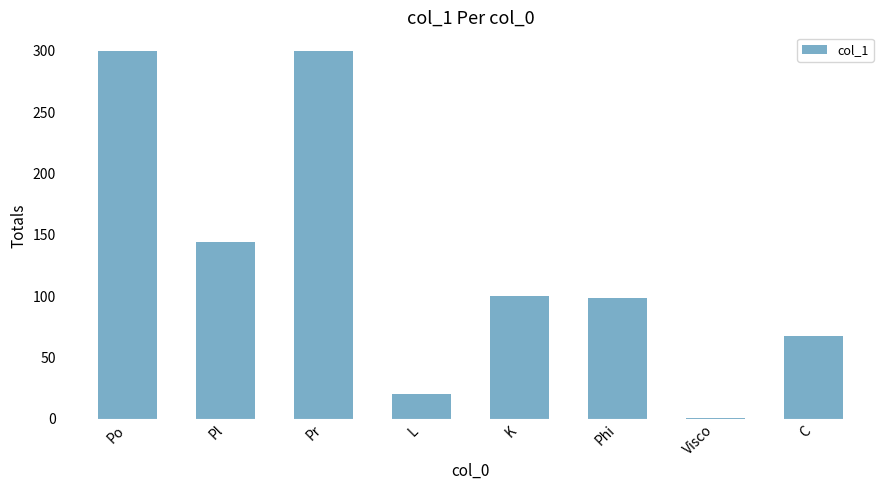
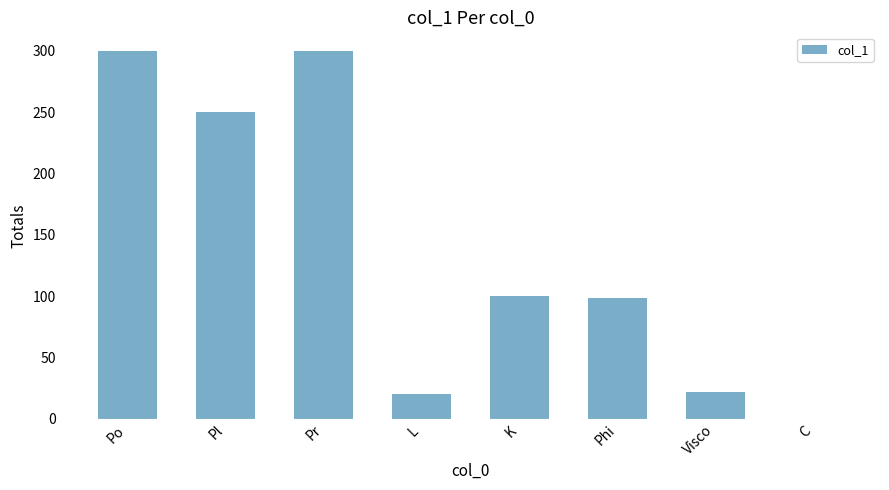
  {
    "Po": 300,
-   "Pl": 144,
+   "Pl": 250,
    "Pr": 300,
    "L": 20,
    "K": 100,
    "Phi": 98,
-   "Visco": 1,
-   "C": 67
+   "Visco": 22,
+   "C": 0
  }
